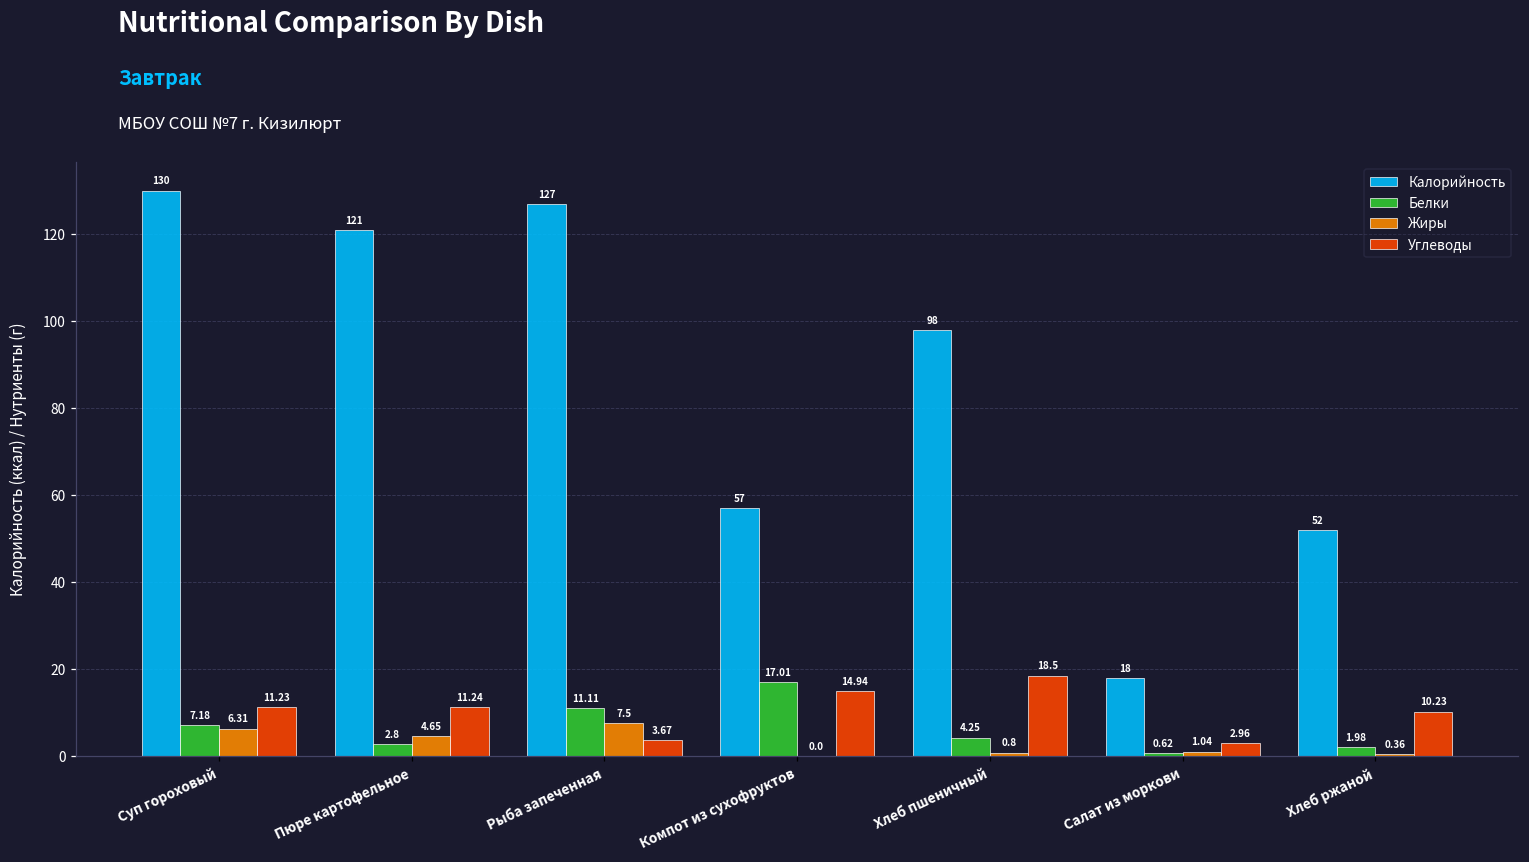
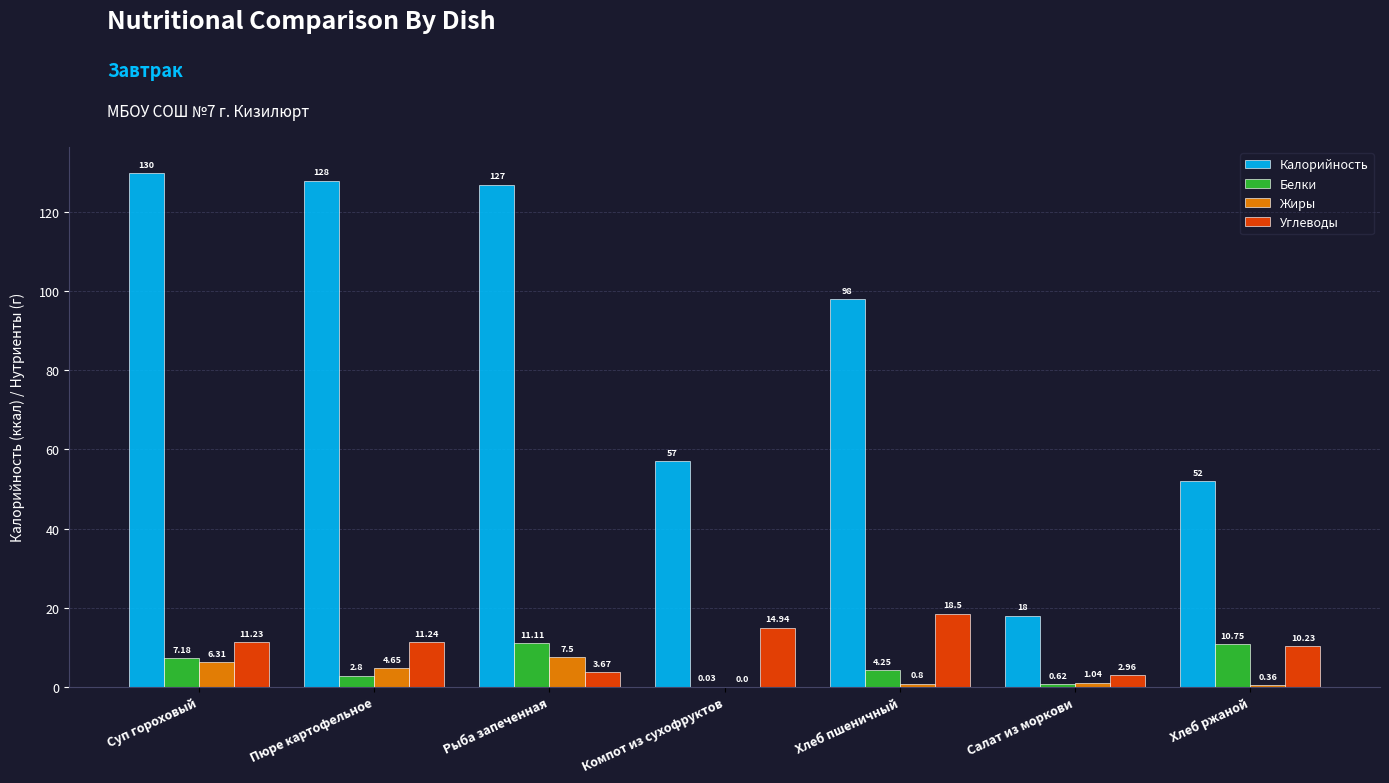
  {
    "Калорийность": {
      "Суп гороховый": 130,
-     "Пюре картофельное": 121,
+     "Пюре картофельное": 128,
      "Рыба запеченная": 127,
      "Компот из сухофруктов": 57,
      "Хлеб пшеничный": 98,
      "Салат из моркови": 18,
      "Хлеб ржаной": 52
    },
    "Белки": {
      "Суп гороховый": 7.18,
      "Пюре картофельное": 2.8,
      "Рыба запеченная": 11.11,
-     "Компот из сухофруктов": 17.01,
+     "Компот из сухофруктов": 0.03,
      "Хлеб пшеничный": 4.25,
      "Салат из моркови": 0.62,
-     "Хлеб ржаной": 1.98
+     "Хлеб ржаной": 10.75
    },
    "Жиры": {
      "Суп гороховый": 6.31,
      "Пюре картофельное": 4.65,
      "Рыба запеченная": 7.5,
      "Компот из сухофруктов": 0.0,
      "Хлеб пшеничный": 0.8,
      "Салат из моркови": 1.04,
      "Хлеб ржаной": 0.36
    },
    "Углеводы": {
      "Суп гороховый": 11.23,
      "Пюре картофельное": 11.24,
      "Рыба запеченная": 3.67,
      "Компот из сухофруктов": 14.94,
      "Хлеб пшеничный": 18.5,
      "Салат из моркови": 2.96,
      "Хлеб ржаной": 10.23
    }
  }
